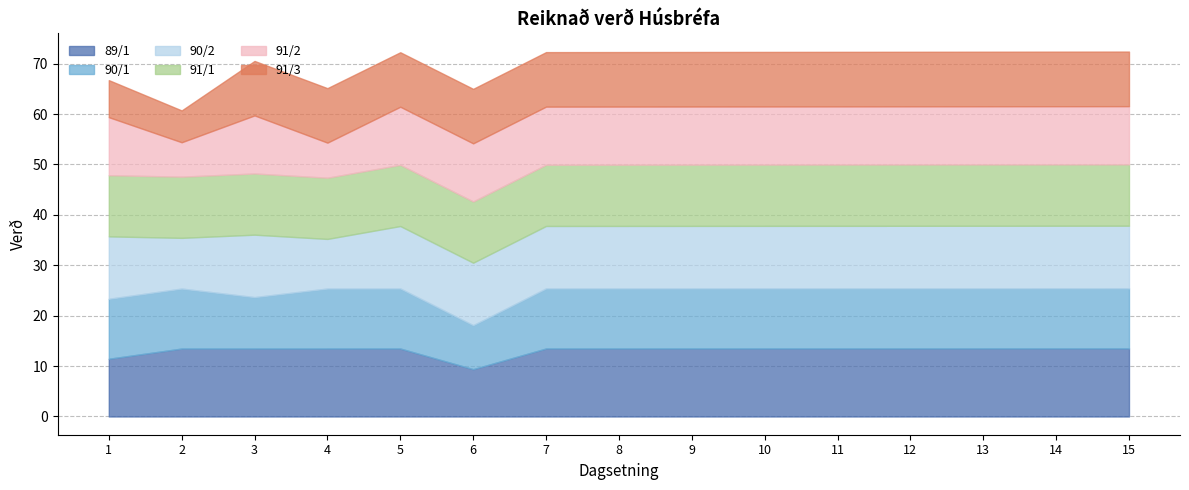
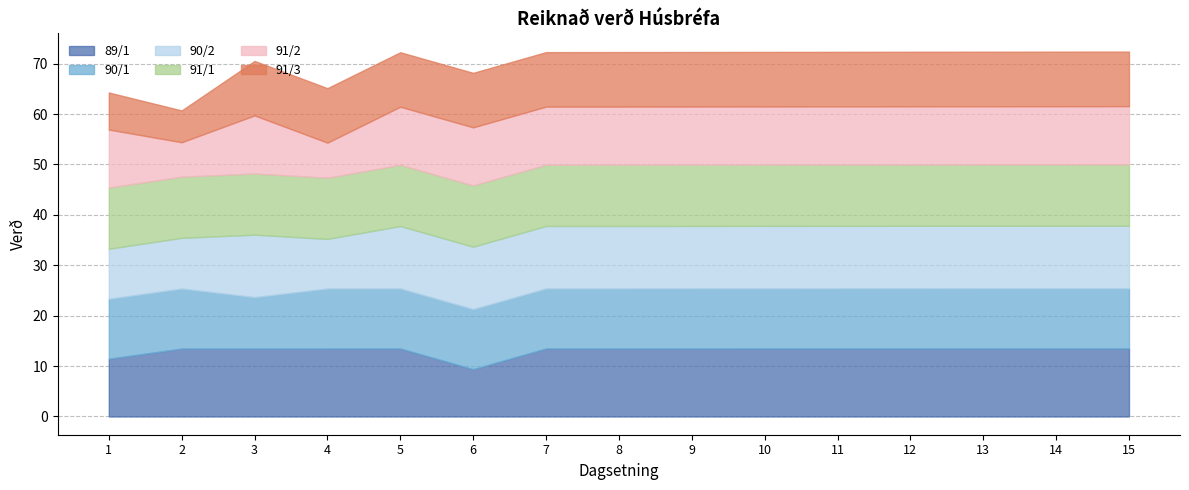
  {
    "89/1": {
      "1": 11,
      "2": 13,
      "3": 13,
      "4": 13,
      "5": 13,
      "6": 9,
      "7": 13,
      "8": 13,
      "9": 13,
      "10": 13,
      "11": 13,
      "12": 14,
      "13": 14,
      "14": 14,
      "15": 14
    },
    "90/1": {
      "1": 12,
      "2": 12,
      "3": 10,
      "4": 12,
      "5": 12,
-     "6": 9,
+     "6": 12,
      "7": 12,
      "8": 12,
      "9": 12,
      "10": 12,
      "11": 12,
      "12": 12,
      "13": 12,
      "14": 12,
      "15": 12
    },
    "90/2": {
-     "1": 12,
+     "1": 10,
      "2": 10,
      "3": 12,
      "4": 10,
      "5": 12,
      "6": 12,
      "7": 12,
      "8": 12,
      "9": 12,
      "10": 12,
      "11": 12,
      "12": 12,
      "13": 12,
      "14": 12,
      "15": 12
    },
    "91/1": {
      "1": 12,
      "2": 12,
      "3": 12,
      "4": 12,
      "5": 12,
      "6": 12,
      "7": 12,
      "8": 12,
      "9": 12,
      "10": 12,
      "11": 12,
      "12": 12,
      "13": 12,
      "14": 12,
      "15": 12
    },
    "91/2": {
      "1": 12,
      "2": 7,
      "3": 12,
      "4": 7,
      "5": 12,
      "6": 12,
      "7": 12,
      "8": 12,
      "9": 12,
      "10": 12,
      "11": 12,
      "12": 12,
      "13": 12,
      "14": 12,
      "15": 12
    },
    "91/3": {
      "1": 7,
      "2": 6,
      "3": 11,
      "4": 11,
      "5": 11,
      "6": 11,
      "7": 11,
      "8": 11,
      "9": 11,
      "10": 11,
      "11": 11,
      "12": 11,
      "13": 11,
      "14": 11,
      "15": 11
    }
  }
